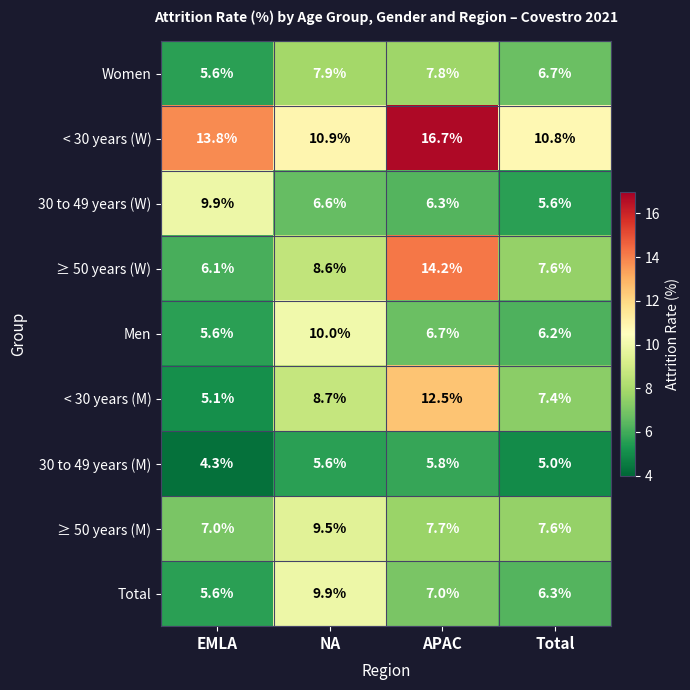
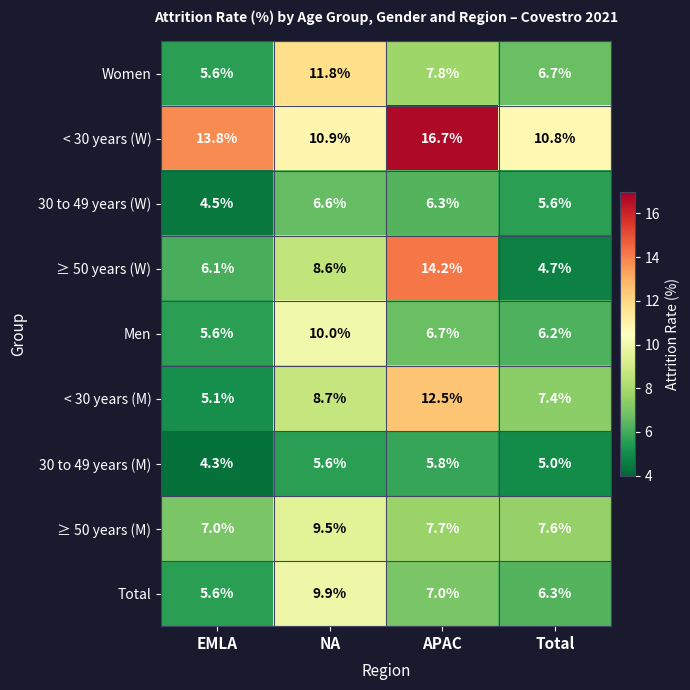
  {
    "Women": {
      "EMLA": "5.6%",
-     "NA": "7.9%",
+     "NA": "11.8%",
      "APAC": "7.8%",
      "Total": "6.7%"
    },
    "< 30 years (W)": {
      "EMLA": "13.8%",
      "NA": "10.9%",
      "APAC": "16.7%",
      "Total": "10.8%"
    },
    "30 to 49 years (W)": {
-     "EMLA": "9.9%",
+     "EMLA": "4.5%",
      "NA": "6.6%",
      "APAC": "6.3%",
      "Total": "5.6%"
    },
    "≥ 50 years (W)": {
      "EMLA": "6.1%",
      "NA": "8.6%",
      "APAC": "14.2%",
-     "Total": "7.6%"
+     "Total": "4.7%"
    },
    "Men": {
      "EMLA": "5.6%",
      "NA": "10.0%",
      "APAC": "6.7%",
      "Total": "6.2%"
    },
    "< 30 years (M)": {
      "EMLA": "5.1%",
      "NA": "8.7%",
      "APAC": "12.5%",
      "Total": "7.4%"
    },
    "30 to 49 years (M)": {
      "EMLA": "4.3%",
      "NA": "5.6%",
      "APAC": "5.8%",
      "Total": "5.0%"
    },
    "≥ 50 years (M)": {
      "EMLA": "7.0%",
      "NA": "9.5%",
      "APAC": "7.7%",
      "Total": "7.6%"
    },
    "Total": {
      "EMLA": "5.6%",
      "NA": "9.9%",
      "APAC": "7.0%",
      "Total": "6.3%"
    }
  }
